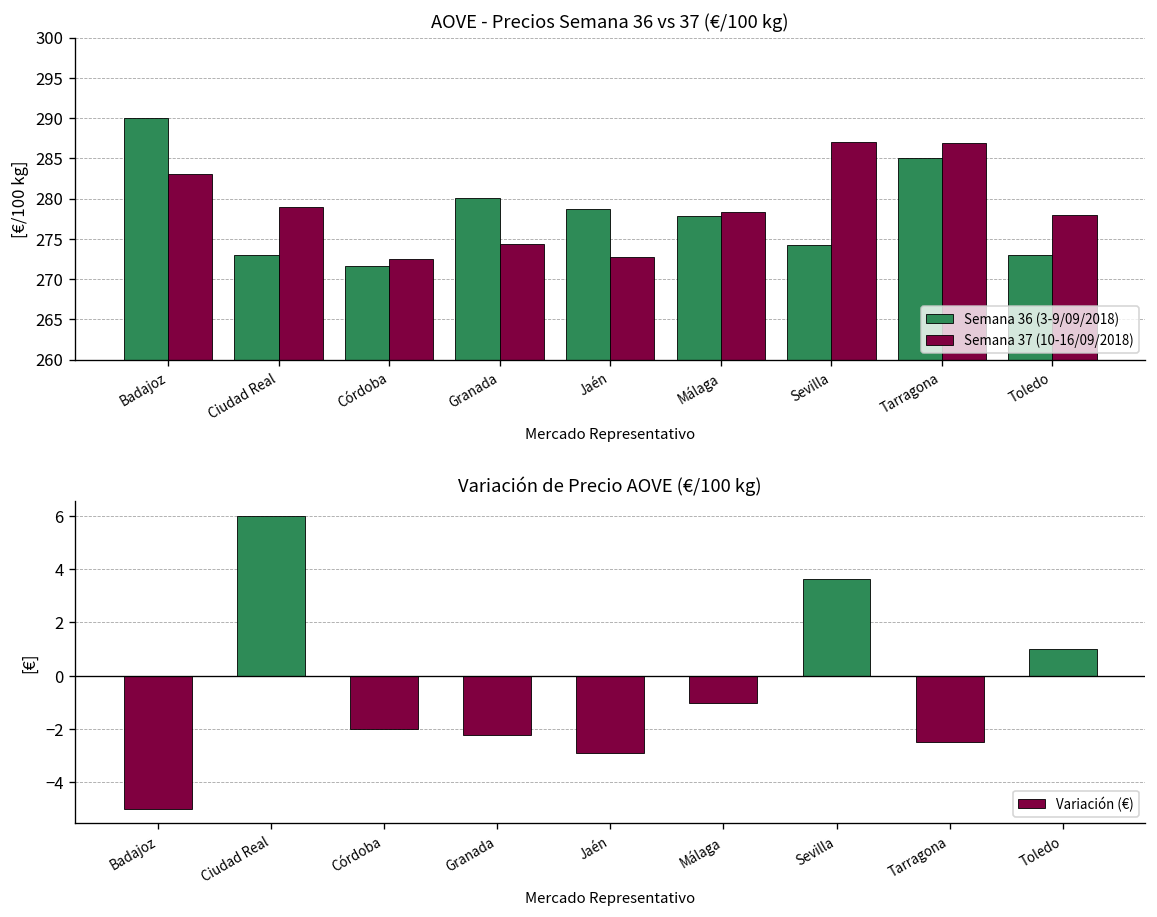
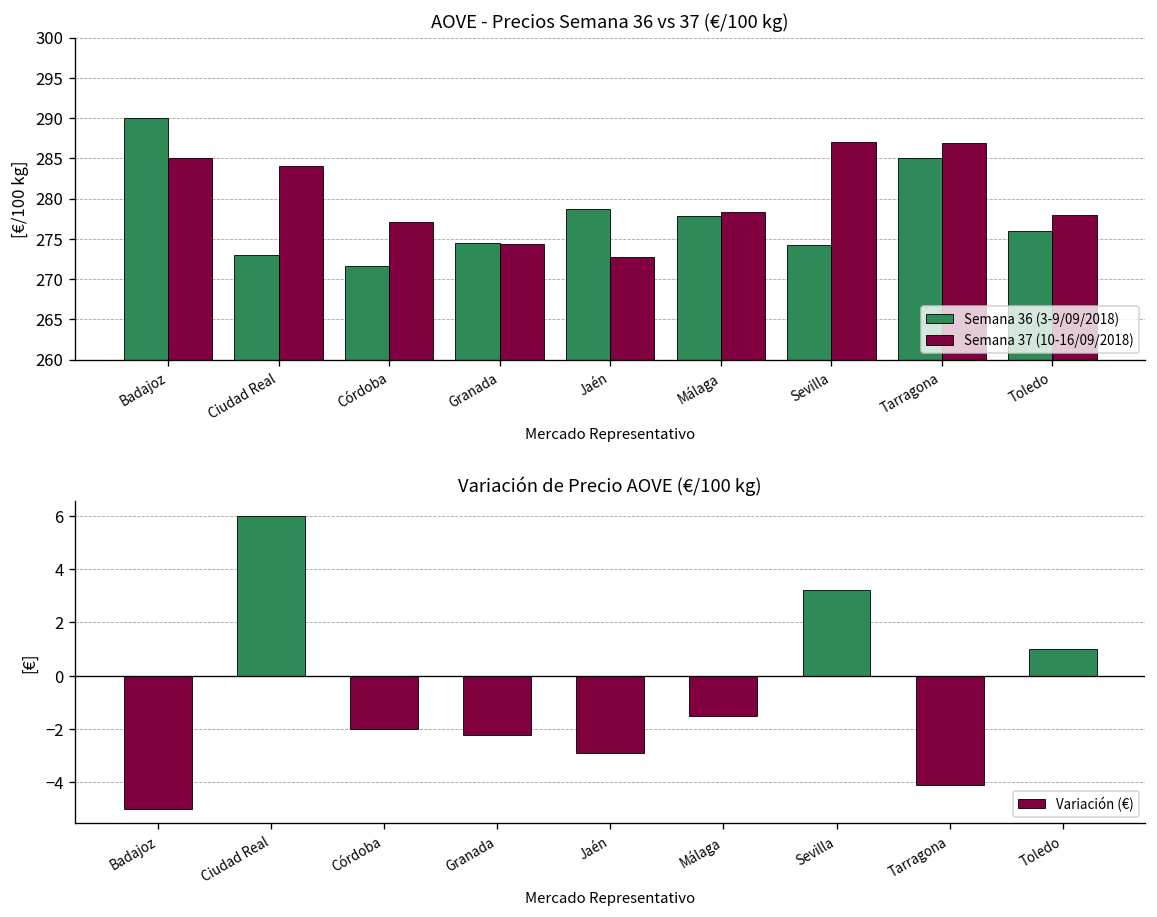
  {
    "AOVE - Precios Semana 36 vs 37 (€/100 kg)": {
      "Semana 36 (3-9/09/2018)": {
        "Badajoz": 290,
        "Ciudad Real": 273,
        "Córdoba": 272,
-       "Granada": 280,
+       "Granada": 275,
        "Jaén": 279,
        "Málaga": 278,
        "Sevilla": 274,
        "Tarragona": 285,
-       "Toledo": 273
+       "Toledo": 276
      },
      "Semana 37 (10-16/09/2018)": {
-       "Badajoz": 283,
-       "Ciudad Real": 279,
-       "Córdoba": 273,
+       "Badajoz": 285,
+       "Ciudad Real": 284,
+       "Córdoba": 277,
        "Granada": 274,
        "Jaén": 273,
        "Málaga": 278,
        "Sevilla": 287,
        "Tarragona": 287,
        "Toledo": 278
      }
    },
    "Variación de Precio AOVE (€/100 kg)": {
      "Badajoz": -5.0,
      "Ciudad Real": 6.0,
      "Córdoba": -2.0,
      "Granada": -2.2,
      "Jaén": -2.9,
-     "Málaga": -1.0,
-     "Sevilla": 3.6,
-     "Tarragona": -2.5,
+     "Málaga": -1.5,
+     "Sevilla": 3.2,
+     "Tarragona": -4.1,
      "Toledo": 1.0
    }
  }
